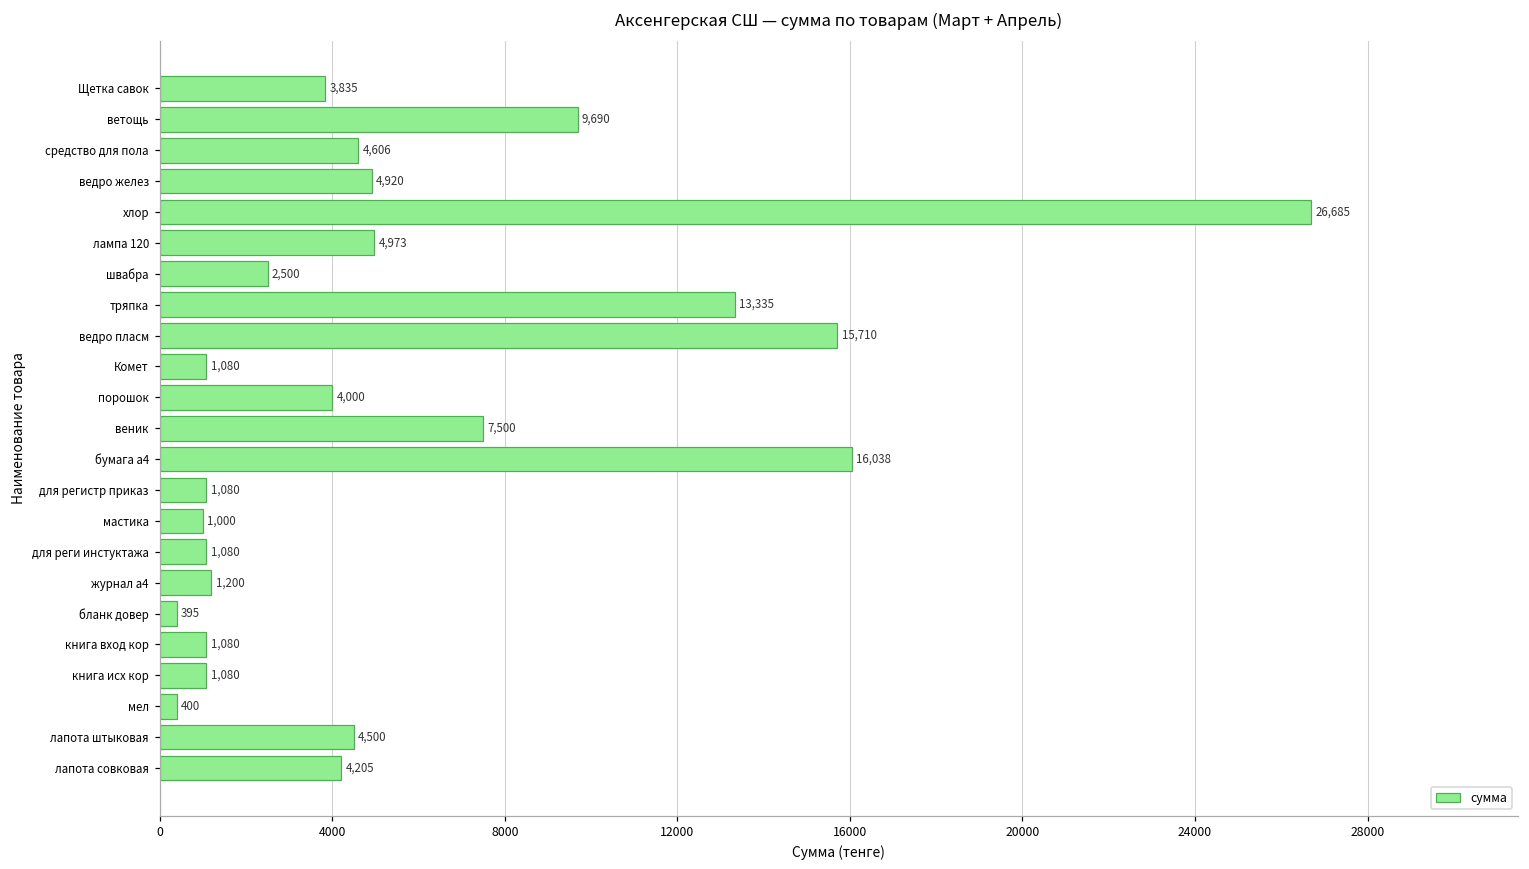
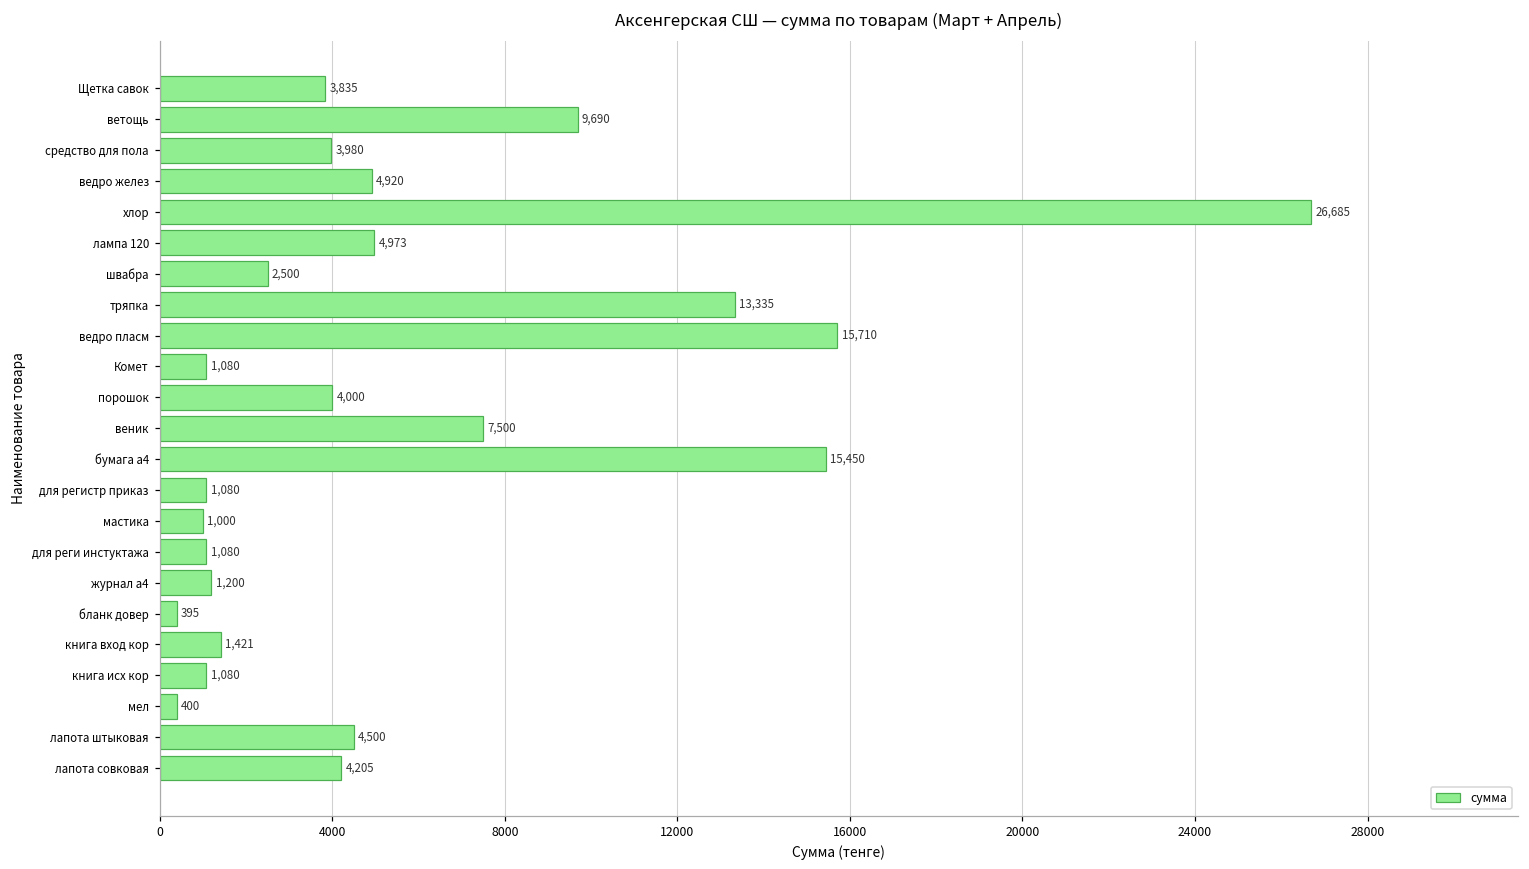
  {
    "Щетка савок": "3,835",
    "ветощь": "9,690",
-   "средство для пола": "4,606",
+   "средство для пола": "3,980",
    "ведро желез": "4,920",
    "хлор": "26,685",
    "лампа 120": "4,973",
    "швабра": "2,500",
    "тряпка": "13,335",
    "ведро пласм": "15,710",
    "Комет": "1,080",
    "порошок": "4,000",
    "веник": "7,500",
-   "бумага а4": "16,038",
+   "бумага а4": "15,450",
    "для регистр приказ": "1,080",
    "мастика": "1,000",
    "для реги инстуктажа": "1,080",
    "журнал а4": "1,200",
    "бланк довер": "395",
-   "книга вход кор": "1,080",
+   "книга вход кор": "1,421",
    "книга исх кор": "1,080",
    "мел": "400",
    "лапота штыковая": "4,500",
    "лапота совковая": "4,205"
  }
